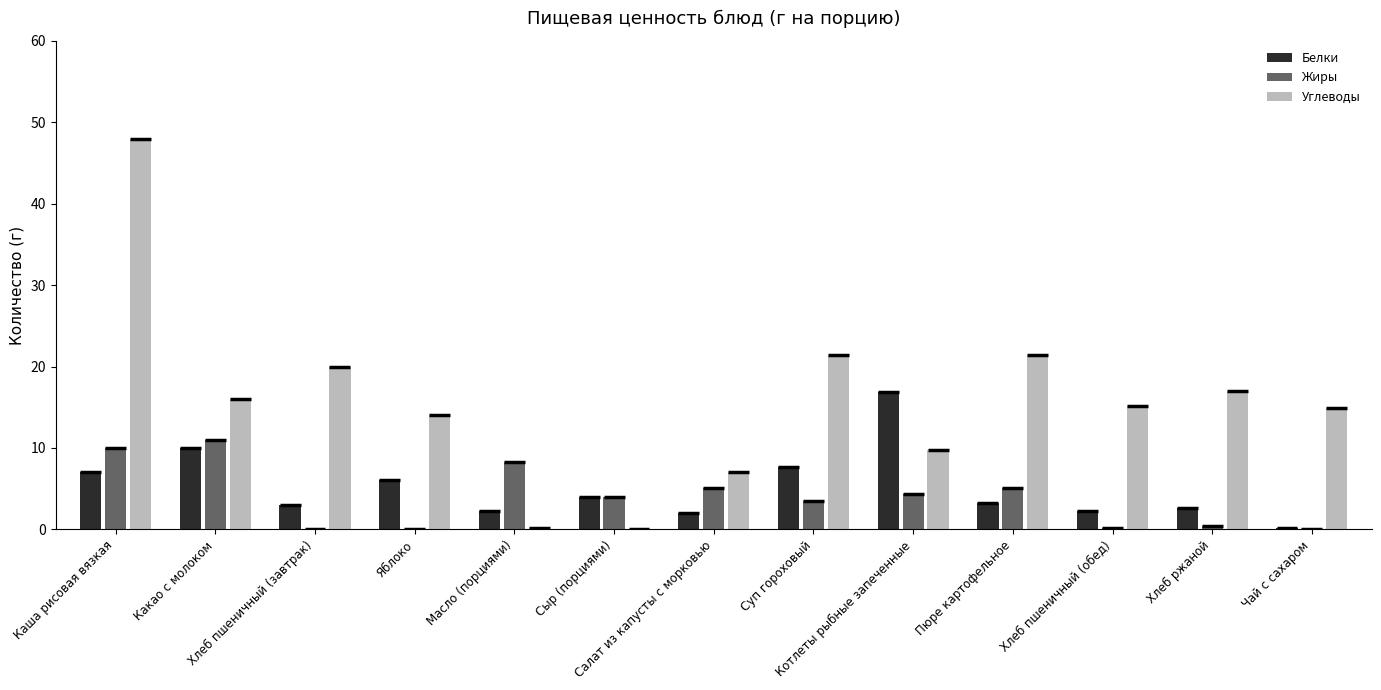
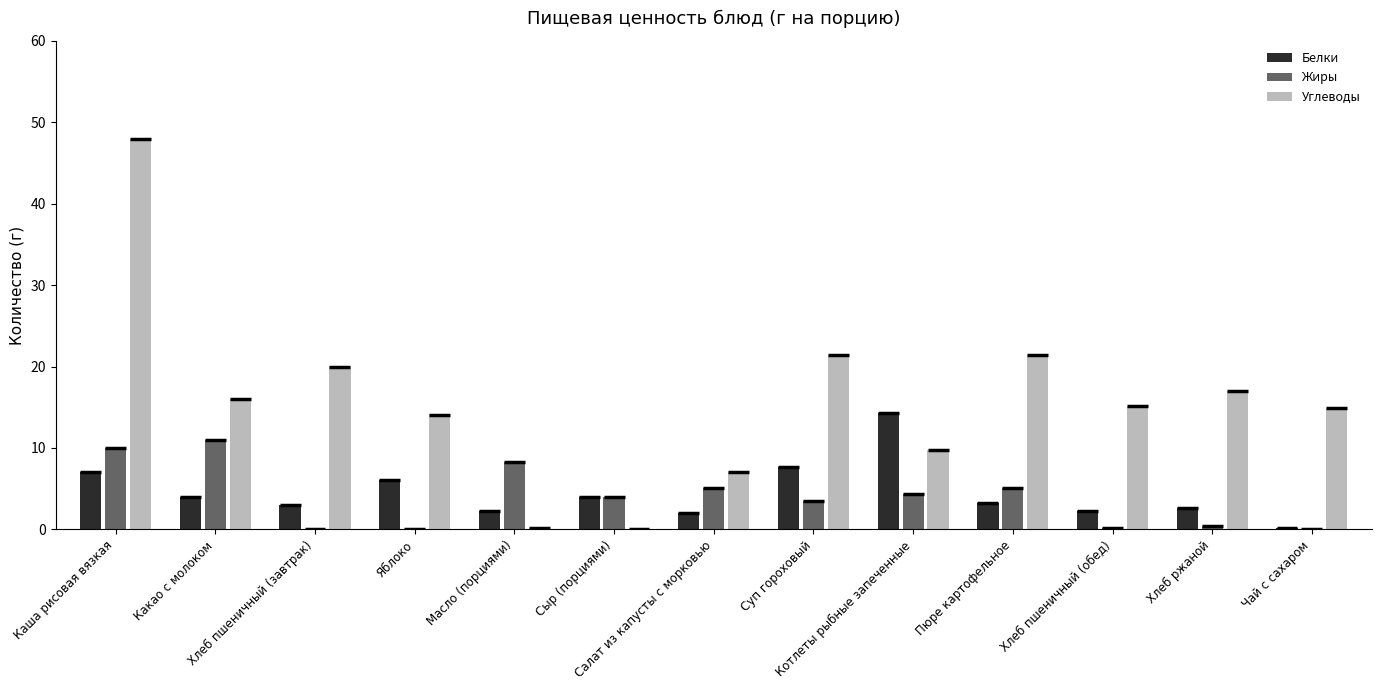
  {
    "Белки": {
      "Каша рисовая вязкая": 7,
-     "Какао с молоком": 10,
+     "Какао с молоком": 4,
      "Хлеб пшеничный (завтрак)": 3,
      "Яблоко": 6,
      "Масло (порциями)": 2,
      "Сыр (порциями)": 4,
      "Салат из капусты с морковью": 2,
      "Суп гороховый": 8,
-     "Котлеты рыбные запеченные": 17,
+     "Котлеты рыбные запеченные": 14,
      "Пюре картофельное": 3,
      "Хлеб пшеничный (обед)": 2,
      "Хлеб ржаной": 3
    },
    "Жиры": {
      "Каша рисовая вязкая": 10,
      "Какао с молоком": 11,
      "Хлеб пшеничный (завтрак)": 0,
      "Яблоко": 0,
      "Масло (порциями)": 8,
      "Сыр (порциями)": 4,
      "Салат из капусты с морковью": 5,
      "Суп гороховый": 4,
      "Котлеты рыбные запеченные": 4,
      "Пюре картофельное": 5,
      "Хлеб ржаной": 0,
      "Чай с сахаром": 0
    },
    "Углеводы": {
      "Каша рисовая вязкая": 48,
      "Какао с молоком": 16,
      "Хлеб пшеничный (завтрак)": 20,
      "Яблоко": 14,
      "Сыр (порциями)": 0,
      "Салат из капусты с морковью": 7,
      "Суп гороховый": 21,
      "Котлеты рыбные запеченные": 10,
      "Пюре картофельное": 21,
      "Хлеб пшеничный (обед)": 15,
      "Хлеб ржаной": 17,
      "Чай с сахаром": 15
    }
  }
